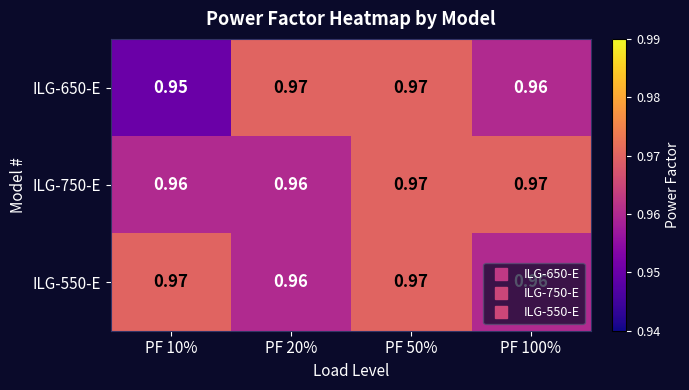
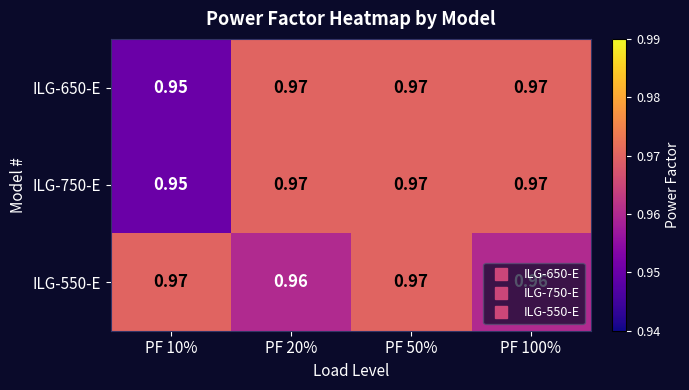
  {
    "ILG-650-E": {
      "PF 10%": 0.95,
      "PF 20%": 0.97,
      "PF 50%": 0.97,
-     "PF 100%": 0.96
+     "PF 100%": 0.97
    },
    "ILG-750-E": {
-     "PF 10%": 0.96,
-     "PF 20%": 0.96,
+     "PF 10%": 0.95,
+     "PF 20%": 0.97,
      "PF 50%": 0.97,
      "PF 100%": 0.97
    },
    "ILG-550-E": {
      "PF 10%": 0.97,
      "PF 20%": 0.96,
      "PF 50%": 0.97
    }
  }
